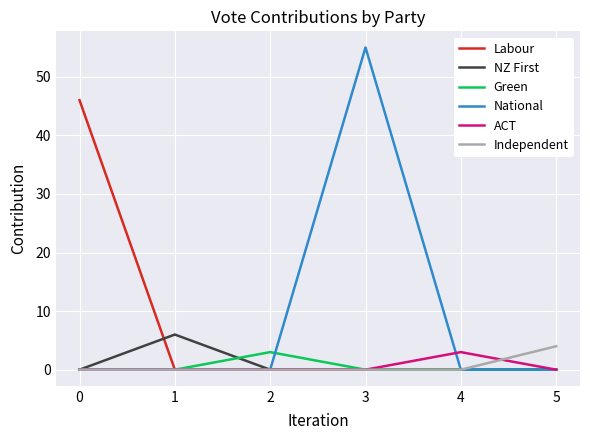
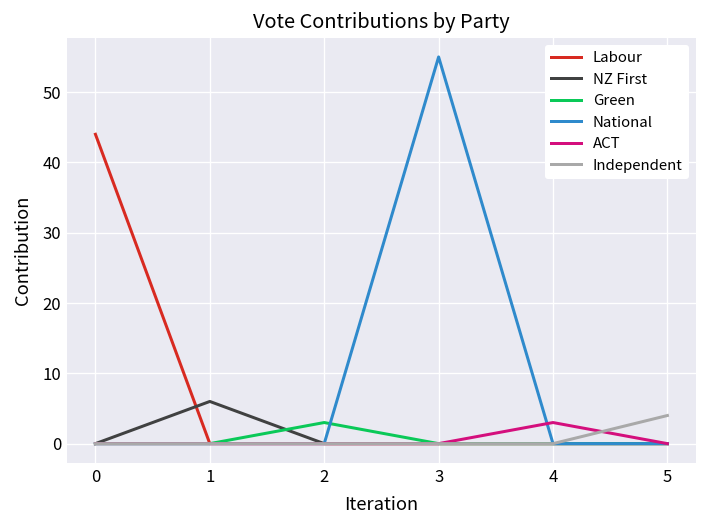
  {
    "Labour": {
-     "0": 46
+     "0": 44
    },
    "NZ First": {
      "1": 6
    },
    "Green": {
      "2": 3
    },
    "National": {
      "3": 55
    },
    "ACT": {
      "4": 3
    },
    "Independent": {
      "5": 4
    }
  }
